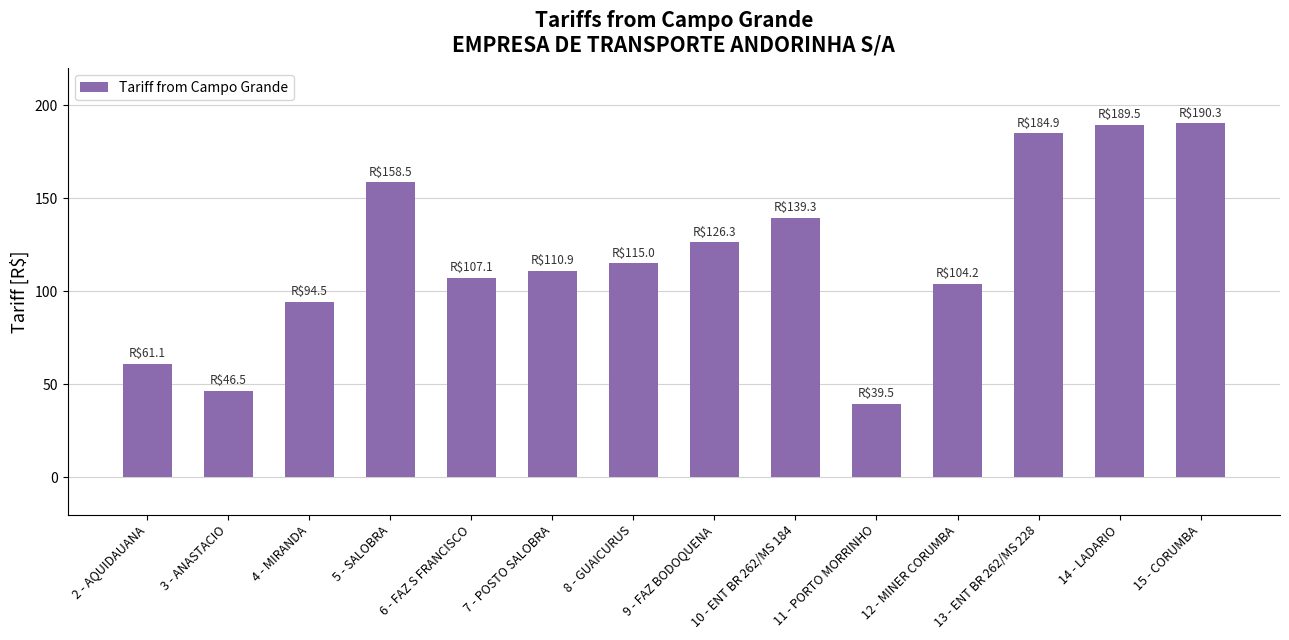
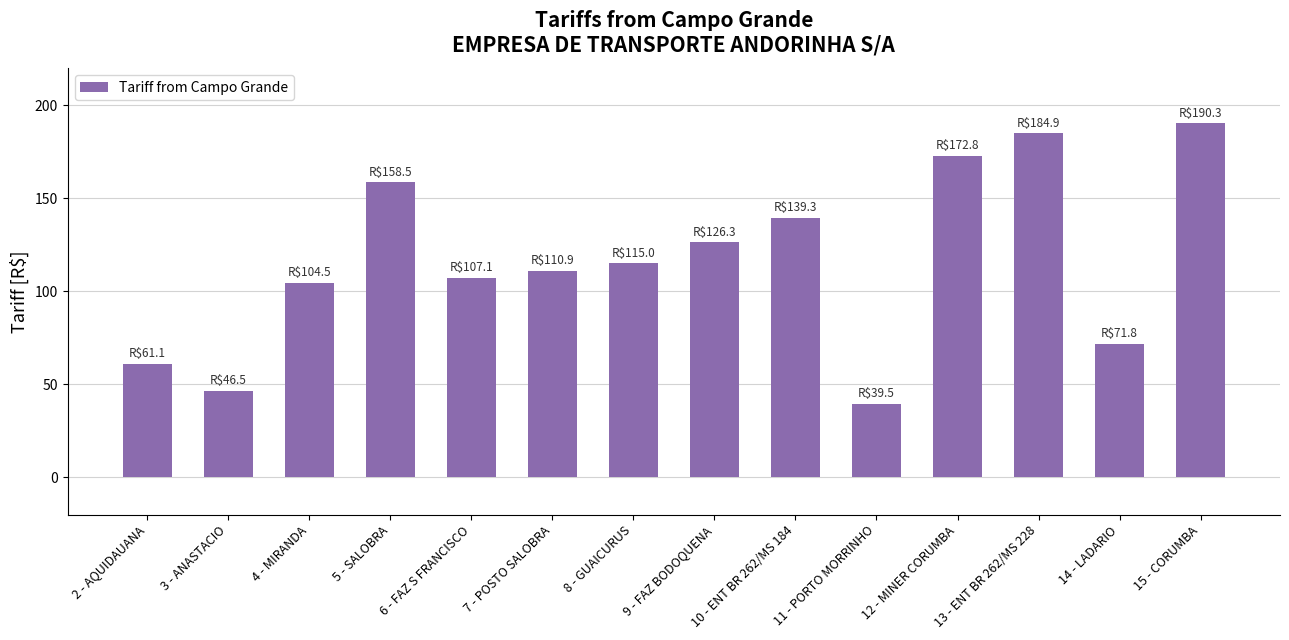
  {
    "2 - AQUIDAUANA": "$61.1",
    "3 - ANASTACIO": "$46.5",
-   "4 - MIRANDA": "$94.5",
+   "4 - MIRANDA": "$104.5",
    "5 - SALOBRA": "$158.5",
    "6 - FAZ S FRANCISCO": "$107.1",
    "7 - POSTO SALOBRA": "$110.9",
    "8 - GUAICURUS": "$115.0",
    "9 - FAZ BODOQUENA": "$126.3",
    "10 - ENT BR 262/MS 184": "$139.3",
    "11 - PORTO MORRINHO": "$39.5",
-   "12 - MINER CORUMBA": "$104.2",
+   "12 - MINER CORUMBA": "$172.8",
    "13 - ENT BR 262/MS 228": "$184.9",
-   "14 - LADARIO": "$189.5",
+   "14 - LADARIO": "$71.8",
    "15 - CORUMBA": "$190.3"
  }
